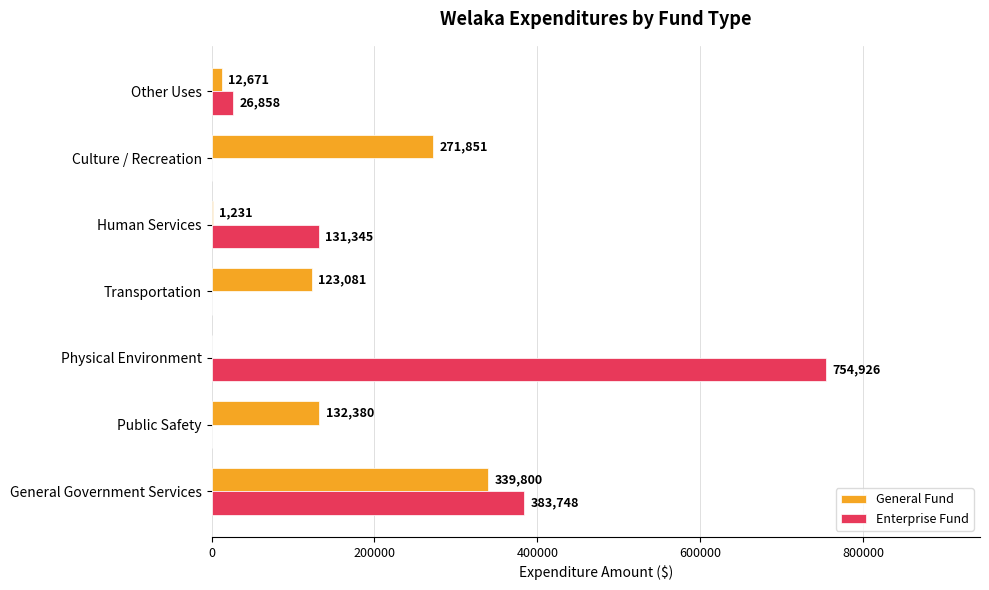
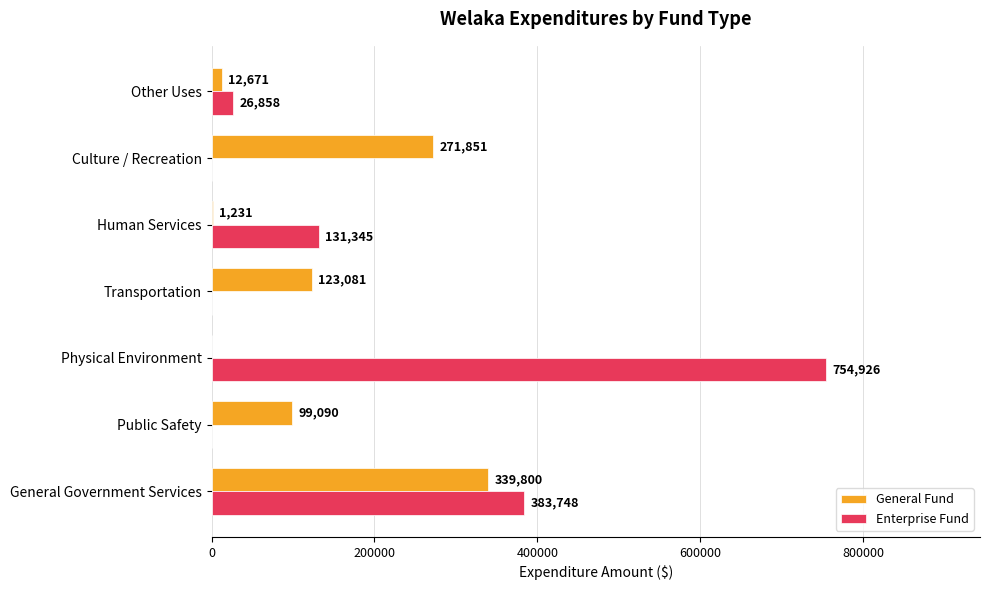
  {
    "General Fund": {
      "Other Uses": "12,671",
      "Culture / Recreation": "271,851",
      "Human Services": "1,231",
      "Transportation": "123,081",
-     "Public Safety": "132,380",
+     "Public Safety": "99,090",
      "General Government Services": "339,800"
    },
    "Enterprise Fund": {
      "Other Uses": "26,858",
      "Human Services": "131,345",
      "Physical Environment": "754,926",
      "General Government Services": "383,748"
    }
  }
